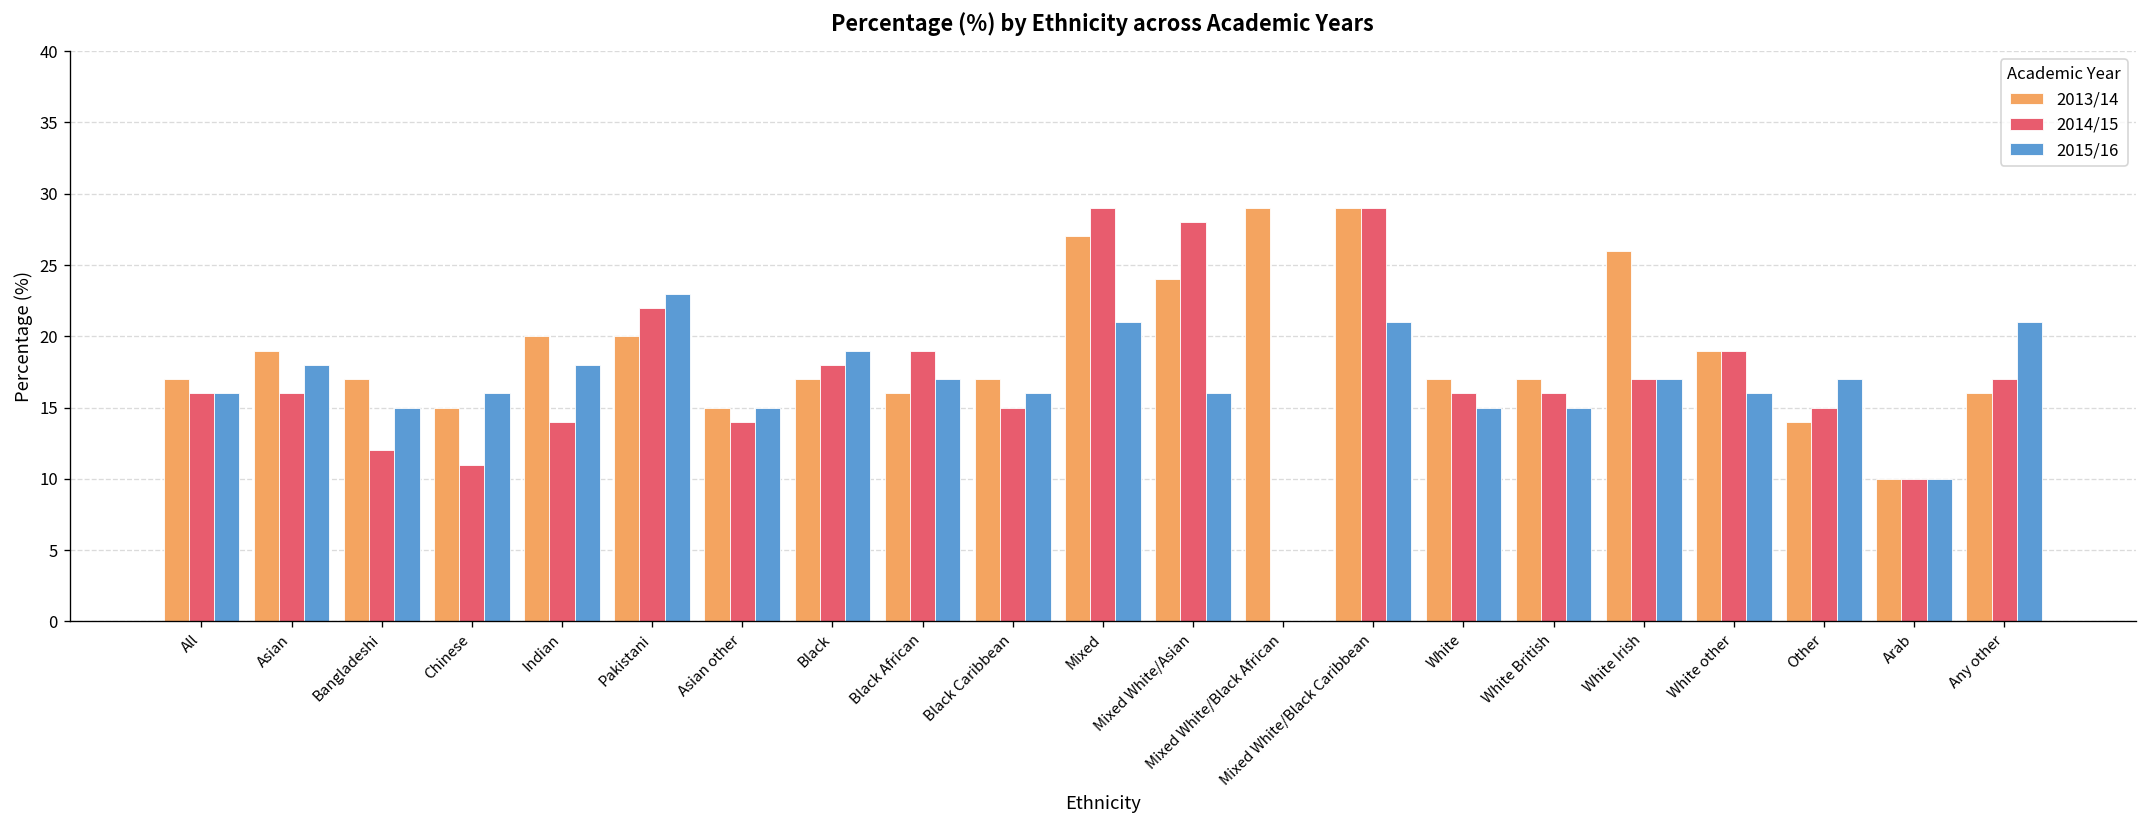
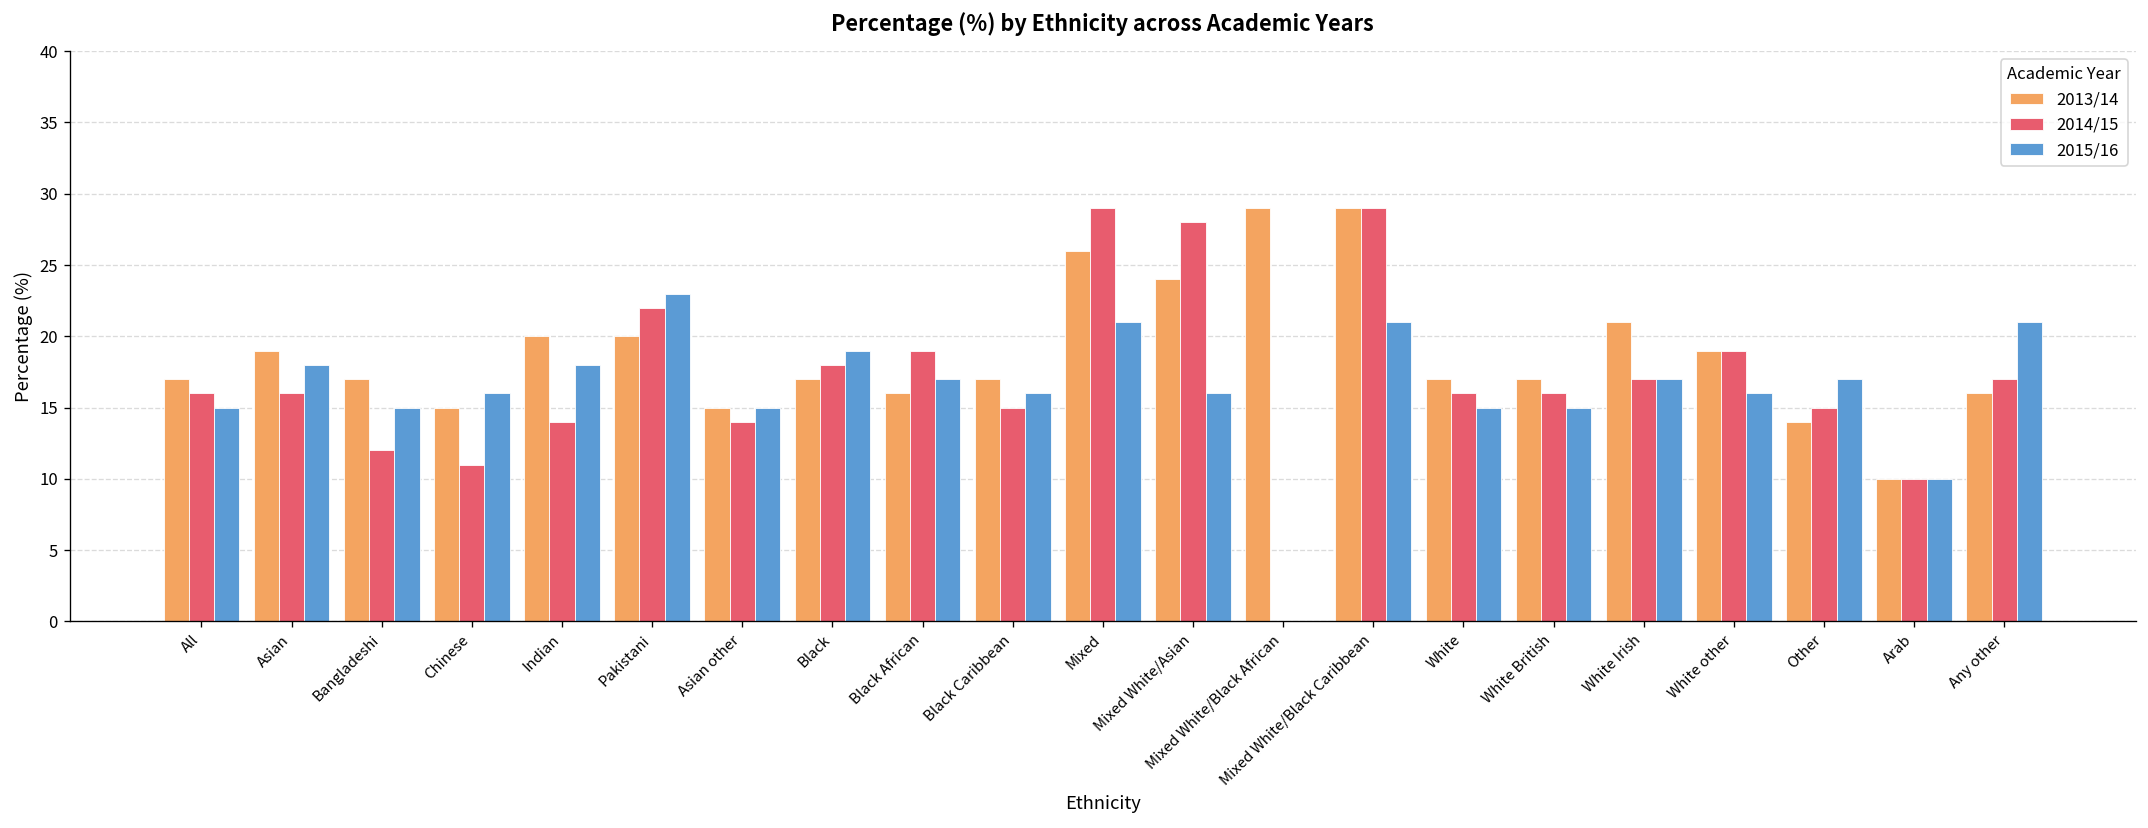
  {
    "2013/14": {
      "All": 17,
      "Asian": 19,
      "Bangladeshi": 17,
      "Chinese": 15,
      "Indian": 20,
      "Pakistani": 20,
      "Asian other": 15,
      "Black": 17,
      "Black African": 16,
      "Black Caribbean": 17,
-     "Mixed": 27,
+     "Mixed": 26,
      "Mixed White/Asian": 24,
      "Mixed White/Black African": 29,
      "Mixed White/Black Caribbean": 29,
      "White": 17,
      "White British": 17,
-     "White Irish": 26,
+     "White Irish": 21,
      "White other": 19,
      "Other": 14,
      "Arab": 10,
      "Any other": 16
    },
    "2014/15": {
      "All": 16,
      "Asian": 16,
      "Bangladeshi": 12,
      "Chinese": 11,
      "Indian": 14,
      "Pakistani": 22,
      "Asian other": 14,
      "Black": 18,
      "Black African": 19,
      "Black Caribbean": 15,
      "Mixed": 29,
      "Mixed White/Asian": 28,
      "Mixed White/Black African": 0,
      "Mixed White/Black Caribbean": 29,
      "White": 16,
      "White British": 16,
      "White Irish": 17,
      "White other": 19,
      "Other": 15,
      "Arab": 10,
      "Any other": 17
    },
    "2015/16": {
-     "All": 16,
+     "All": 15,
      "Asian": 18,
      "Bangladeshi": 15,
      "Chinese": 16,
      "Indian": 18,
      "Pakistani": 23,
      "Asian other": 15,
      "Black": 19,
      "Black African": 17,
      "Black Caribbean": 16,
      "Mixed": 21,
      "Mixed White/Asian": 16,
      "Mixed White/Black African": 0,
      "Mixed White/Black Caribbean": 21,
      "White": 15,
      "White British": 15,
      "White Irish": 17,
      "White other": 16,
      "Other": 17,
      "Arab": 10,
      "Any other": 21
    }
  }
